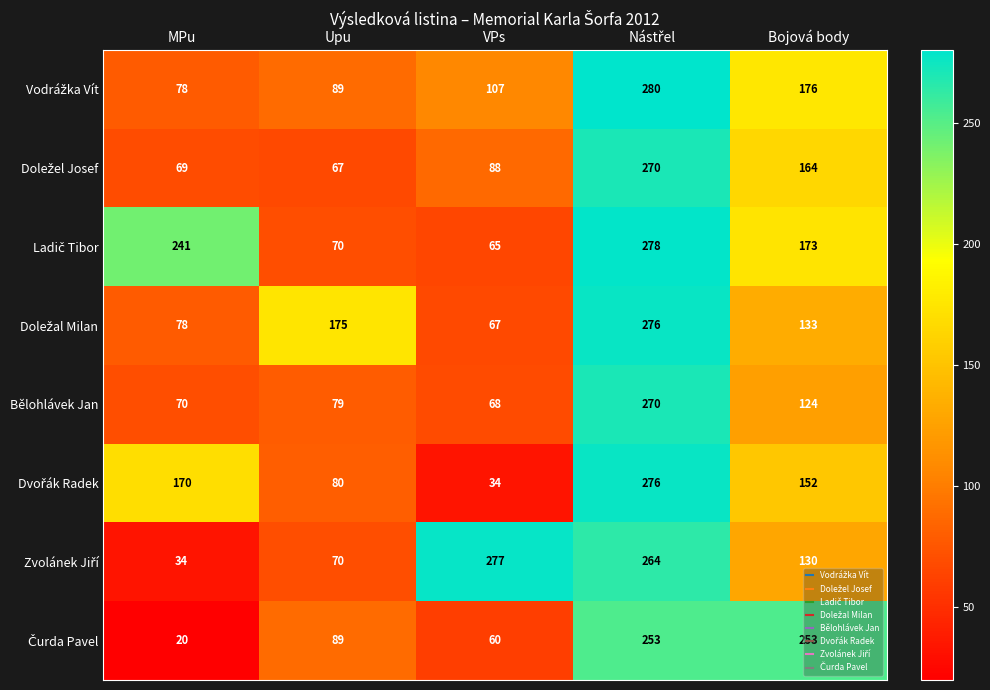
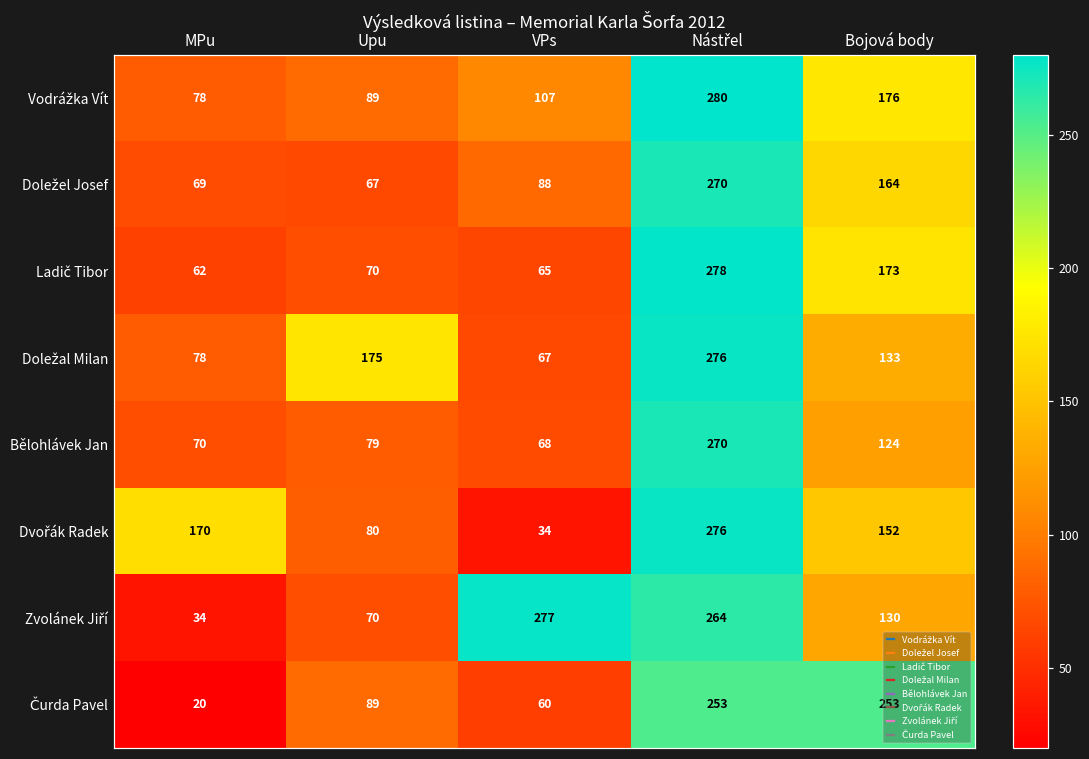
  {
    "Vodrážka Vít": {
      "MPu": 78,
      "Upu": 89,
      "VPs": 107,
      "Nástřel": 280,
      "Bojová body": 176
    },
    "Doležel Josef": {
      "MPu": 69,
      "Upu": 67,
      "VPs": 88,
      "Nástřel": 270,
      "Bojová body": 164
    },
    "Ladič Tibor": {
-     "MPu": 241,
+     "MPu": 62,
      "Upu": 70,
      "VPs": 65,
      "Nástřel": 278,
      "Bojová body": 173
    },
    "Doležal Milan": {
      "MPu": 78,
      "Upu": 175,
      "VPs": 67,
      "Nástřel": 276,
      "Bojová body": 133
    },
    "Bělohlávek Jan": {
      "MPu": 70,
      "Upu": 79,
      "VPs": 68,
      "Nástřel": 270,
      "Bojová body": 124
    },
    "Dvořák Radek": {
      "MPu": 170,
      "Upu": 80,
      "VPs": 34,
      "Nástřel": 276,
      "Bojová body": 152
    },
    "Zvolánek Jiří": {
      "MPu": 34,
      "Upu": 70,
      "VPs": 277,
      "Nástřel": 264
    },
    "Čurda Pavel": {
      "MPu": 20,
      "Upu": 89,
      "VPs": 60,
      "Nástřel": 253
    }
  }
